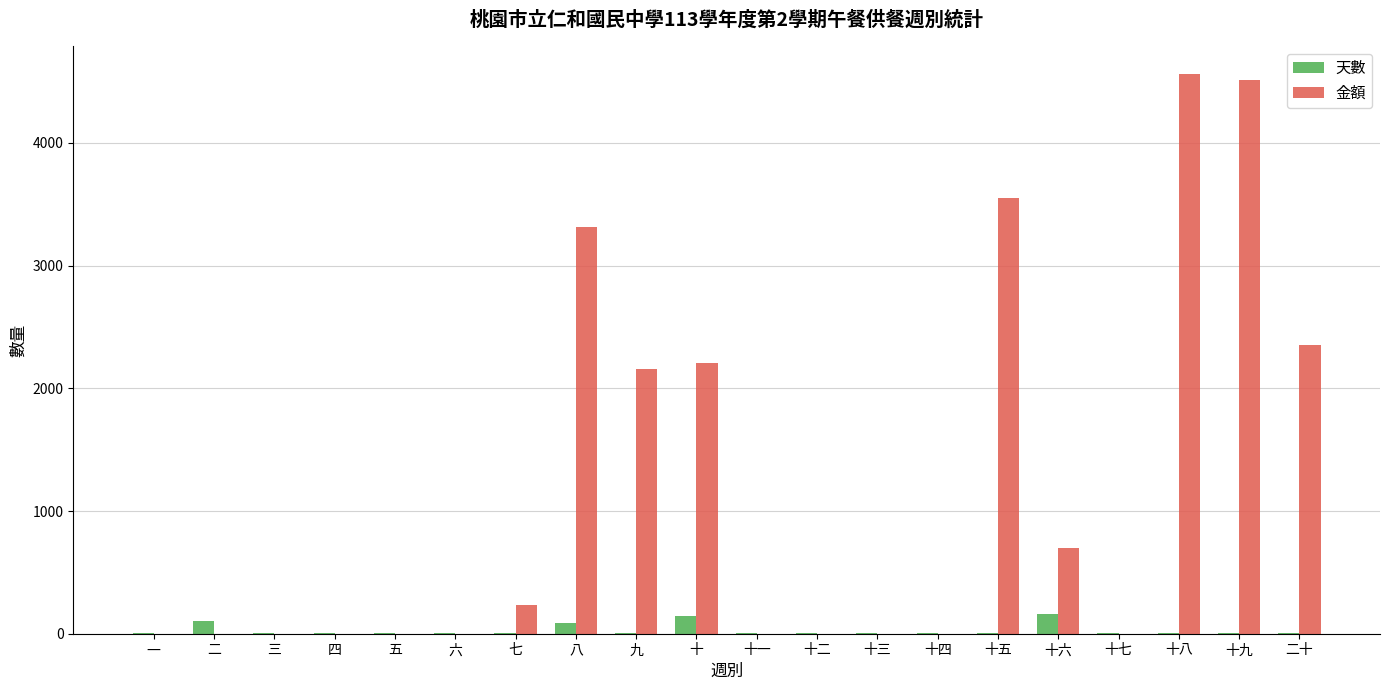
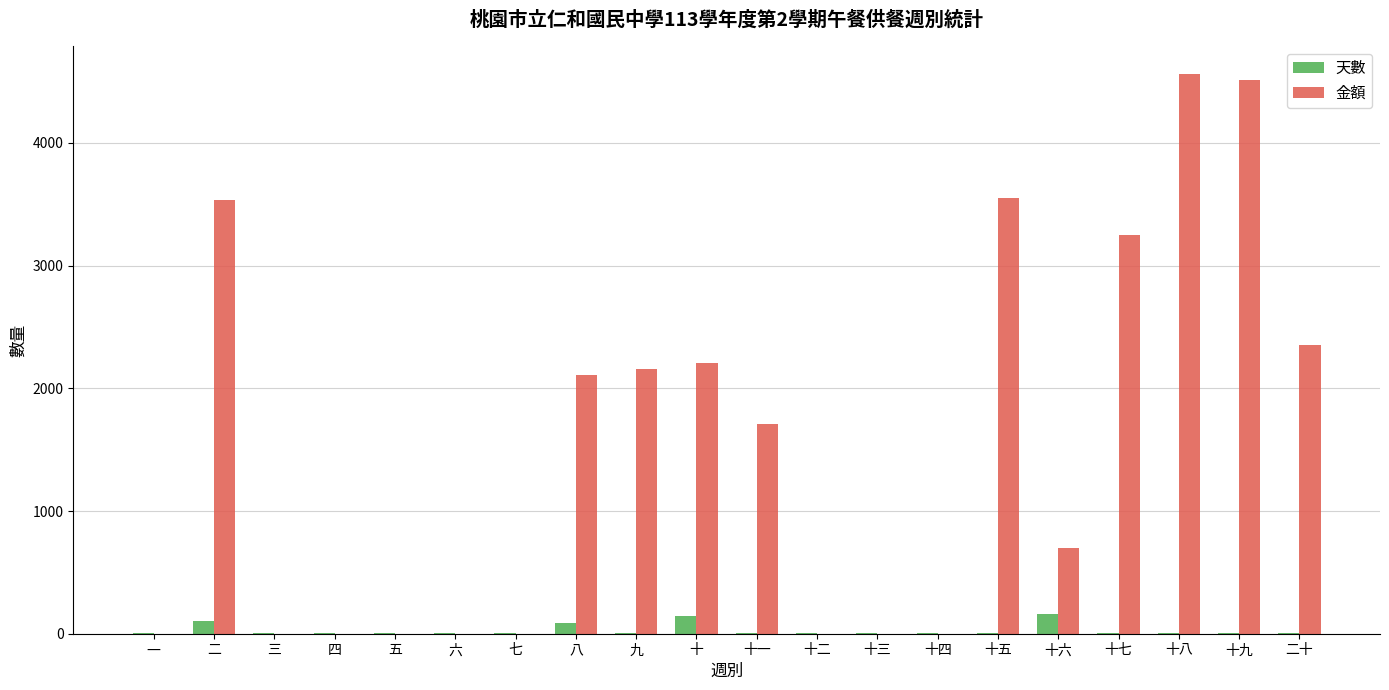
  {
    "天數": {
      "二": 100,
      "八": 90,
      "十": 150,
      "十六": 160
    },
    "金額": {
      "一": 0,
-     "二": 0,
+     "二": 3540,
      "三": 0,
      "四": 0,
      "五": 0,
      "六": 0,
-     "七": 230,
-     "八": 3310,
+     "七": 0,
+     "八": 2110,
      "九": 2160,
      "十": 2210,
-     "十一": 0,
+     "十一": 1710,
      "十二": 0,
      "十三": 0,
      "十四": 0,
      "十五": 3550,
      "十六": 700,
-     "十七": 0,
+     "十七": 3250,
      "十八": 4560,
      "十九": 4510,
      "二十": 2350
    }
  }
